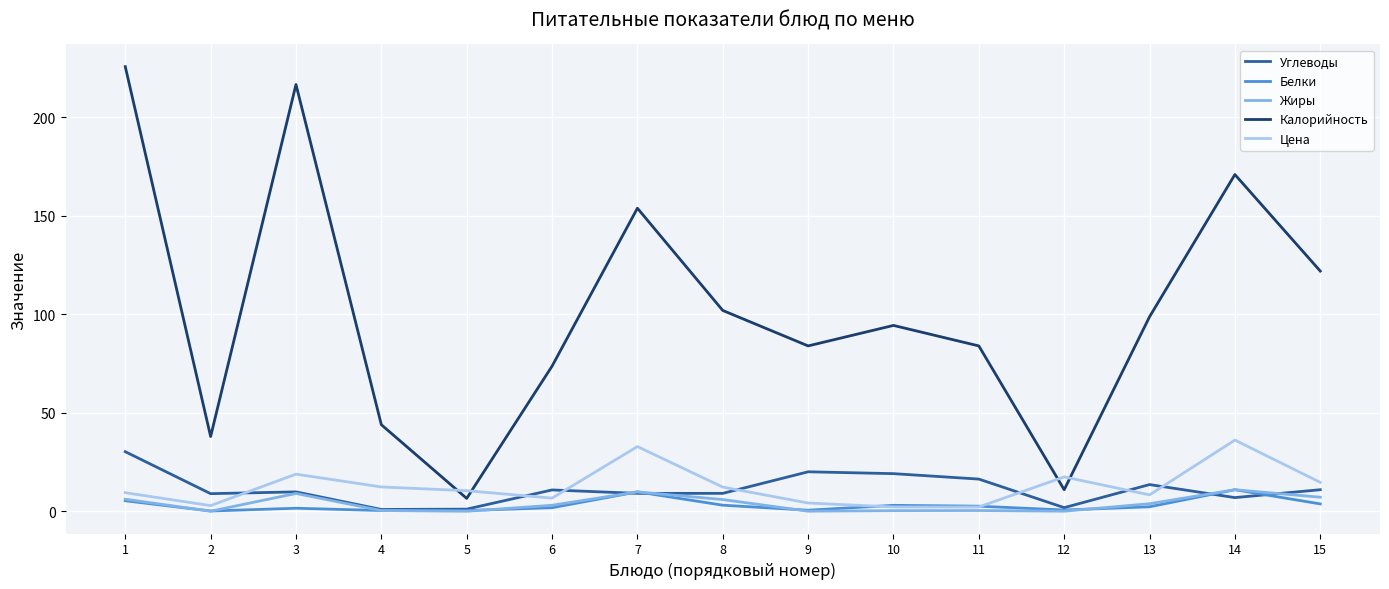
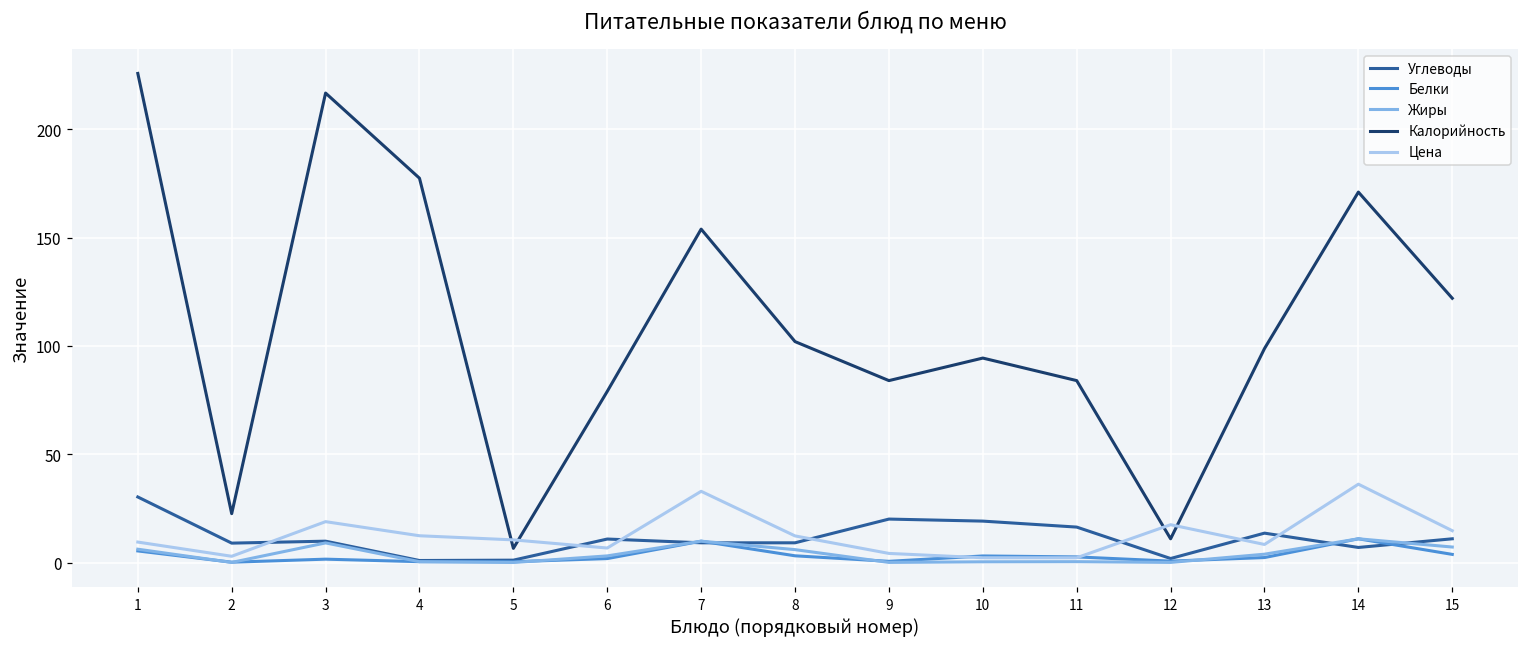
  {
    "Углеводы": {
      "1": 30,
      "2": 9,
      "6": 11,
      "8": 9,
      "9": 20,
      "10": 19,
      "11": 16,
      "13": 14,
      "14": 7,
      "15": 11
    },
    "Белки": {
      "3": 2,
      "8": 3,
      "13": 2,
      "15": 4
    },
    "Калорийность": {
      "1": 226,
-     "2": 38,
+     "2": 23,
      "3": 217,
-     "4": 44,
+     "4": 177,
      "5": 7,
-     "6": 74,
+     "6": 79,
      "7": 154,
      "8": 102,
      "9": 84,
      "10": 94,
      "11": 84,
      "12": 11,
      "13": 99,
      "14": 171,
      "15": 122
    }
  }
